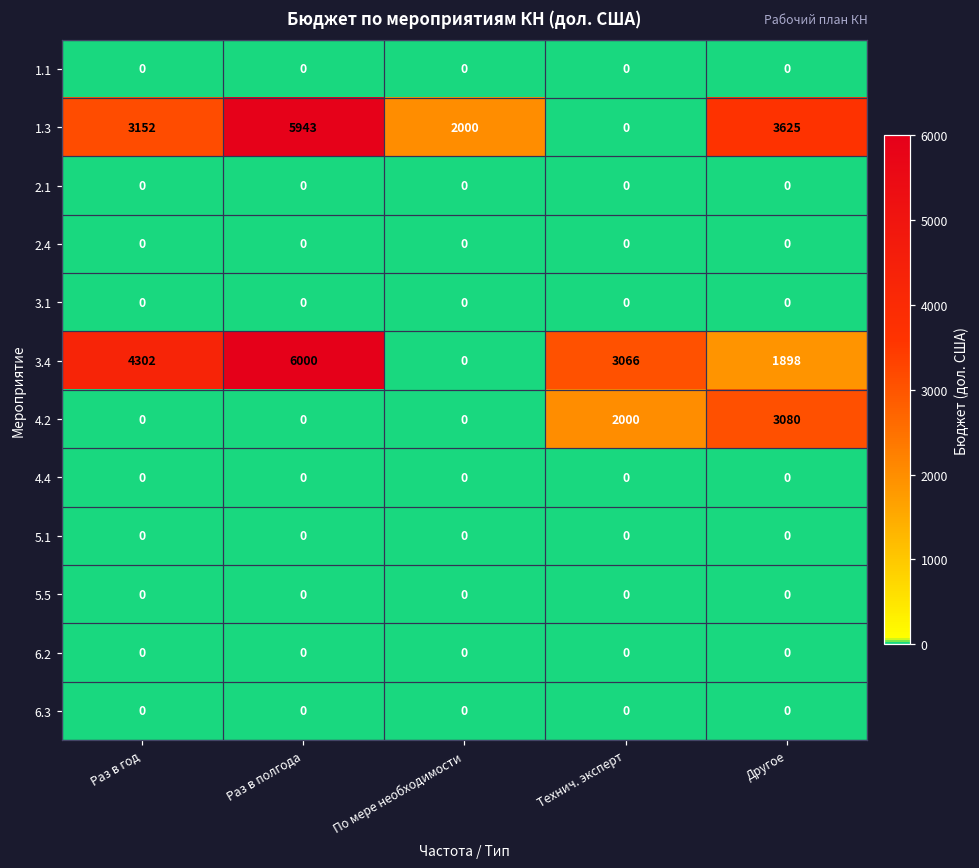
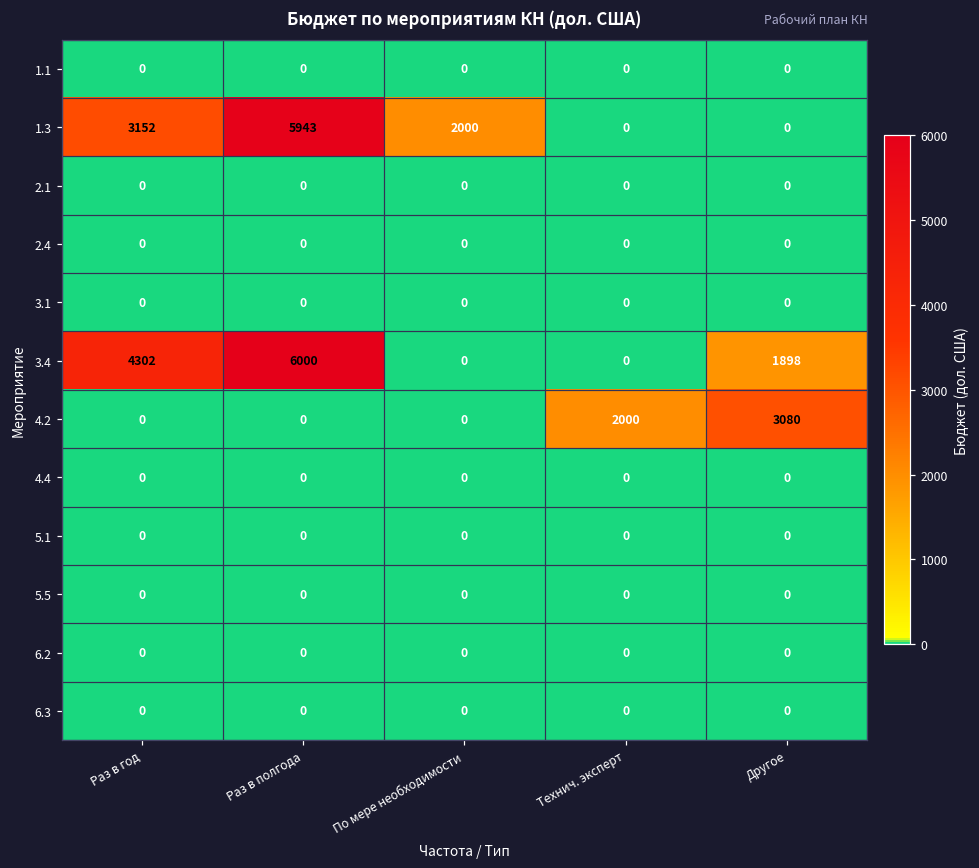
  {
    "1.1": {
      "Раз в год": 0,
      "Раз в полгода": 0,
      "По мере необходимости": 0,
      "Технич. эксперт": 0,
      "Другое": 0
    },
    "1.3": {
      "Раз в год": 3152,
      "Раз в полгода": 5943,
      "По мере необходимости": 2000,
      "Технич. эксперт": 0,
-     "Другое": 3625
+     "Другое": 0
    },
    "2.1": {
      "Раз в год": 0,
      "Раз в полгода": 0,
      "По мере необходимости": 0,
      "Технич. эксперт": 0,
      "Другое": 0
    },
    "2.4": {
      "Раз в год": 0,
      "Раз в полгода": 0,
      "По мере необходимости": 0,
      "Технич. эксперт": 0,
      "Другое": 0
    },
    "3.1": {
      "Раз в год": 0,
      "Раз в полгода": 0,
      "По мере необходимости": 0,
      "Технич. эксперт": 0,
      "Другое": 0
    },
    "3.4": {
      "Раз в год": 4302,
      "Раз в полгода": 6000,
      "По мере необходимости": 0,
-     "Технич. эксперт": 3066,
+     "Технич. эксперт": 0,
      "Другое": 1898
    },
    "4.2": {
      "Раз в год": 0,
      "Раз в полгода": 0,
      "По мере необходимости": 0,
      "Технич. эксперт": 2000,
      "Другое": 3080
    },
    "4.4": {
      "Раз в год": 0,
      "Раз в полгода": 0,
      "По мере необходимости": 0,
      "Технич. эксперт": 0,
      "Другое": 0
    },
    "5.1": {
      "Раз в год": 0,
      "Раз в полгода": 0,
      "По мере необходимости": 0,
      "Технич. эксперт": 0,
      "Другое": 0
    },
    "5.5": {
      "Раз в год": 0,
      "Раз в полгода": 0,
      "По мере необходимости": 0,
      "Технич. эксперт": 0,
      "Другое": 0
    },
    "6.2": {
      "Раз в год": 0,
      "Раз в полгода": 0,
      "По мере необходимости": 0,
      "Технич. эксперт": 0,
      "Другое": 0
    },
    "6.3": {
      "Раз в год": 0,
      "Раз в полгода": 0,
      "По мере необходимости": 0,
      "Технич. эксперт": 0,
      "Другое": 0
    }
  }
